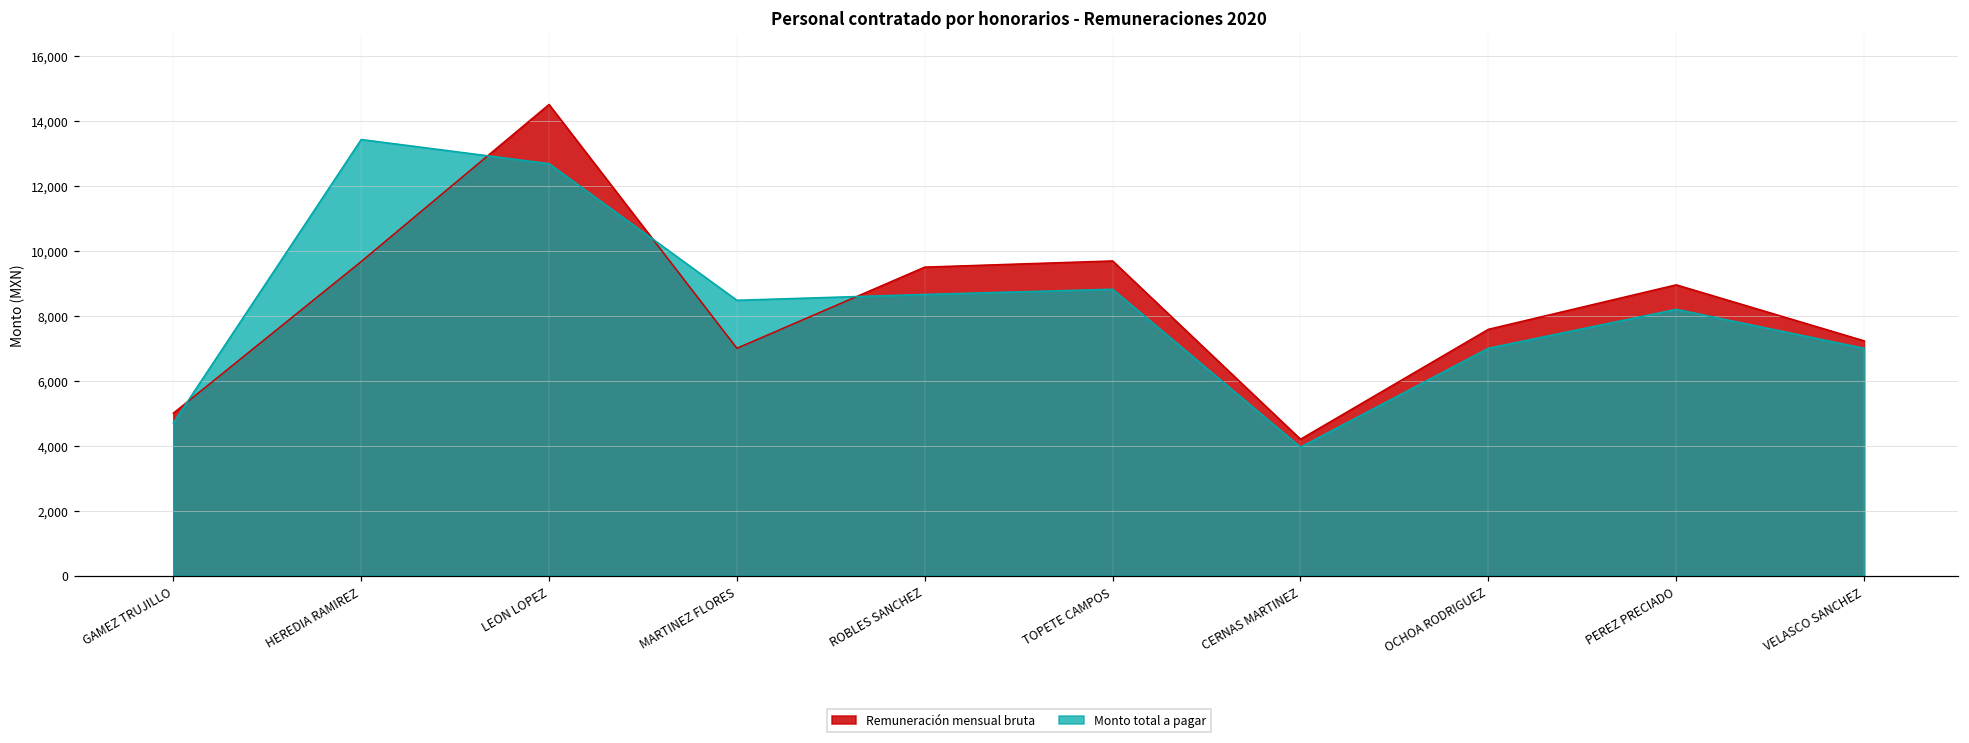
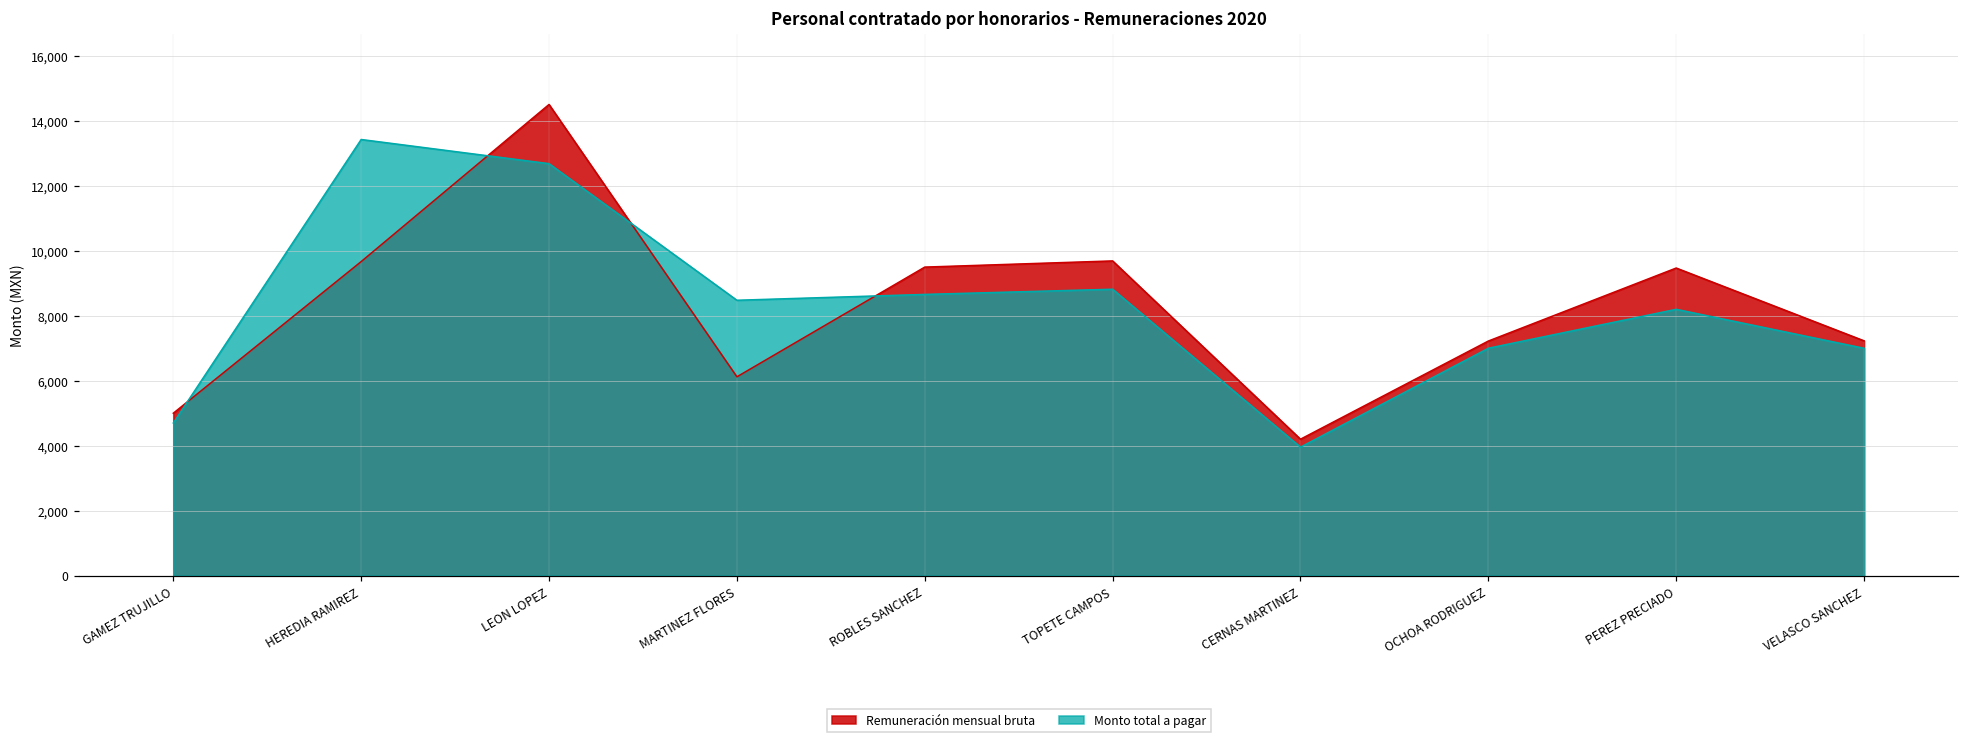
  {
    "Remuneración mensual bruta": {
      "GAMEZ TRUJILLO": "5,000",
      "HEREDIA RAMIREZ": "9,700",
      "LEON LOPEZ": "14,500",
-     "MARTINEZ FLORES": "7,000",
+     "MARTINEZ FLORES": "6,100",
      "ROBLES SANCHEZ": "9,500",
      "TOPETE CAMPOS": "9,700",
      "CERNAS MARTINEZ": "4,200",
-     "OCHOA RODRIGUEZ": "7,600",
-     "PEREZ PRECIADO": "9,000",
+     "OCHOA RODRIGUEZ": "7,200",
+     "PEREZ PRECIADO": "9,500",
      "VELASCO SANCHEZ": "7,200"
    },
    "Monto total a pagar": {
      "GAMEZ TRUJILLO": "4,700",
      "HEREDIA RAMIREZ": "13,400",
      "LEON LOPEZ": "12,700",
      "MARTINEZ FLORES": "8,500",
      "ROBLES SANCHEZ": "8,700",
      "TOPETE CAMPOS": "8,800",
      "CERNAS MARTINEZ": "4,000",
      "OCHOA RODRIGUEZ": "7,000",
      "PEREZ PRECIADO": "8,200",
      "VELASCO SANCHEZ": "7,000"
    }
  }
